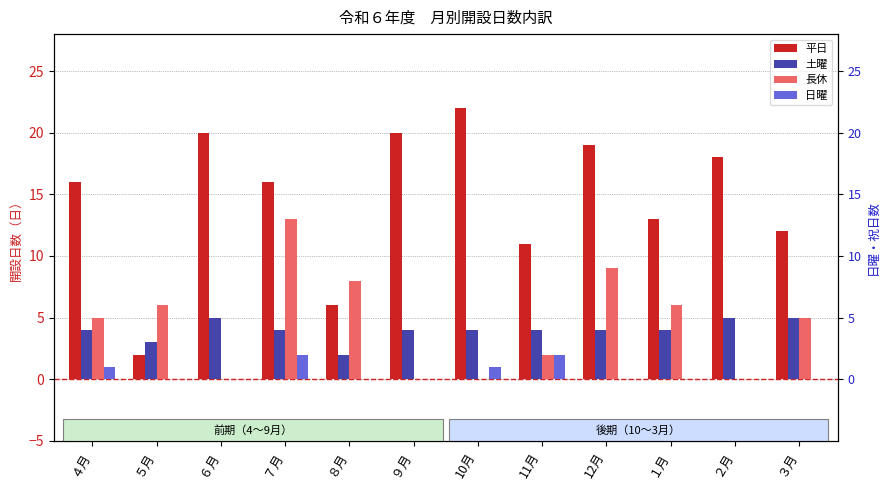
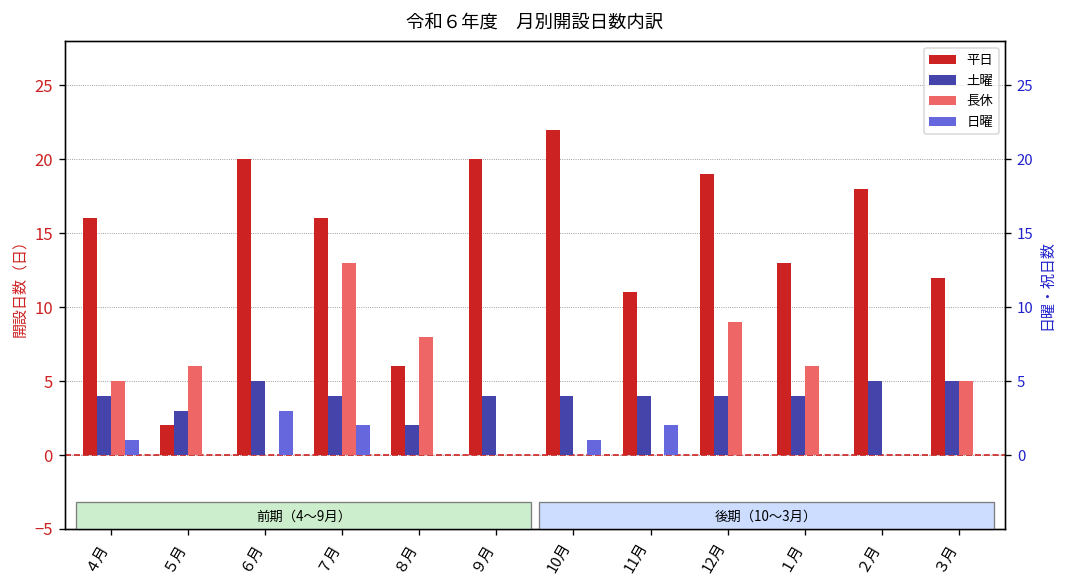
  {
    "平日": {
      "４月": 16,
      "５月": 2,
      "６月": 20,
      "７月": 16,
      "８月": 6,
      "９月": 20,
      "10月": 22,
      "11月": 11,
      "12月": 19,
      "１月": 13,
      "２月": 18,
      "３月": 12
    },
    "土曜": {
      "４月": 4,
      "５月": 3,
      "６月": 5,
      "７月": 4,
      "８月": 2,
      "９月": 4,
      "10月": 4,
      "11月": 4,
      "12月": 4,
      "１月": 4,
      "２月": 5,
      "３月": 5
    },
    "長休": {
      "４月": 5,
      "５月": 6,
      "６月": 0,
      "７月": 13,
      "８月": 8,
      "９月": 0,
      "10月": 0,
-     "11月": 2,
+     "11月": 0,
      "12月": 9,
      "１月": 6,
      "２月": 0,
      "３月": 5
    },
    "日曜": {
      "４月": 1,
      "５月": 0,
-     "６月": 0,
+     "６月": 3,
      "７月": 2,
      "８月": 0,
      "９月": 0,
      "10月": 1,
      "11月": 2,
      "12月": 0,
      "１月": 0,
      "２月": 0,
      "３月": 0
    }
  }
